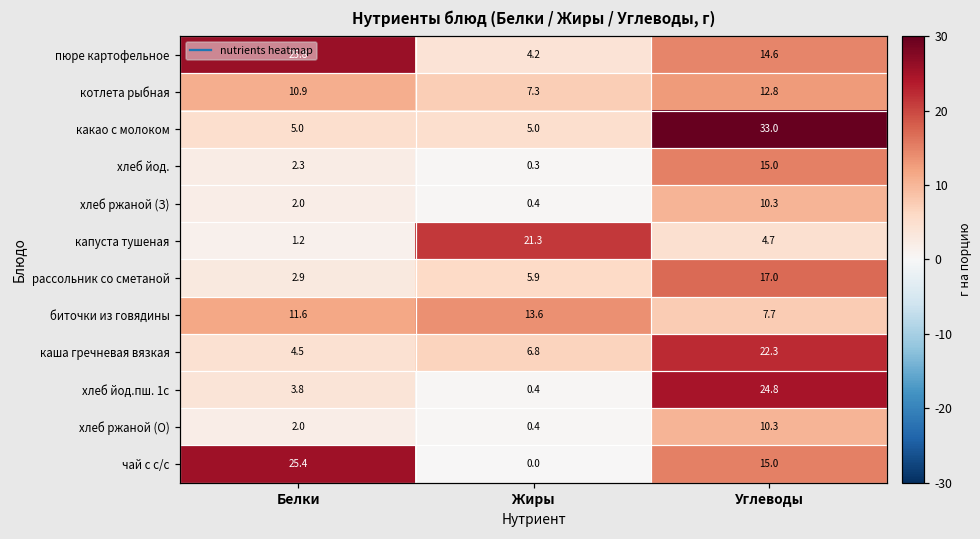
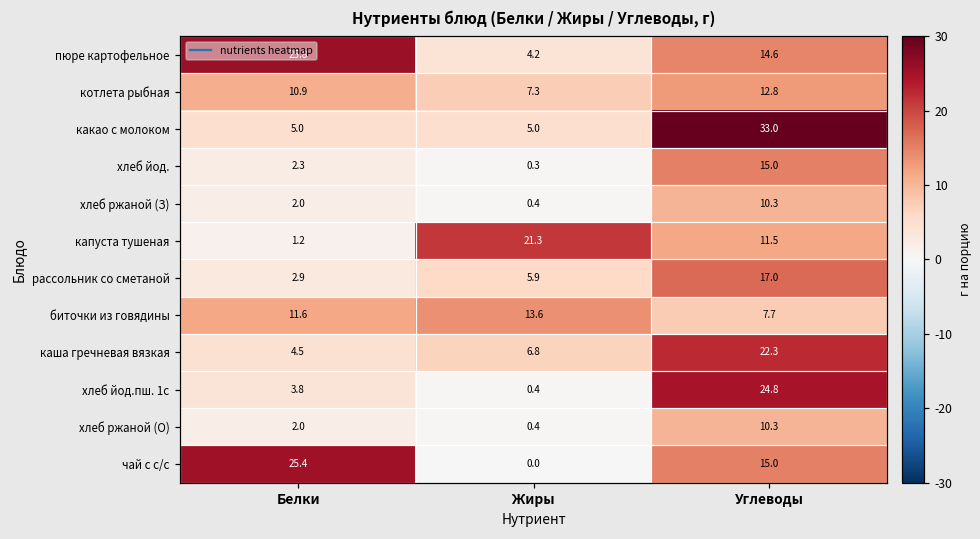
  {
    "пюре картофельное": {
      "Жиры": 4.2,
      "Углеводы": 14.6
    },
    "котлета рыбная": {
      "Белки": 10.9,
      "Жиры": 7.3,
      "Углеводы": 12.8
    },
    "какао с молоком": {
      "Белки": 5.0,
      "Жиры": 5.0,
      "Углеводы": 33.0
    },
    "хлеб йод.": {
      "Белки": 2.3,
      "Жиры": 0.3,
      "Углеводы": 15.0
    },
    "хлеб ржаной (З)": {
      "Белки": 2.0,
      "Жиры": 0.4,
      "Углеводы": 10.3
    },
    "капуста тушеная": {
      "Белки": 1.2,
      "Жиры": 21.3,
-     "Углеводы": 4.7
+     "Углеводы": 11.5
    },
    "рассольник со сметаной": {
      "Белки": 2.9,
      "Жиры": 5.9,
      "Углеводы": 17.0
    },
    "биточки из говядины": {
      "Белки": 11.6,
      "Жиры": 13.6,
      "Углеводы": 7.7
    },
    "каша гречневая вязкая": {
      "Белки": 4.5,
      "Жиры": 6.8,
      "Углеводы": 22.3
    },
    "хлеб йод.пш. 1с": {
      "Белки": 3.8,
      "Жиры": 0.4,
      "Углеводы": 24.8
    },
    "хлеб ржаной (О)": {
      "Белки": 2.0,
      "Жиры": 0.4,
      "Углеводы": 10.3
    },
    "чай с с/с": {
      "Белки": 25.4,
      "Жиры": 0.0,
      "Углеводы": 15.0
    }
  }
